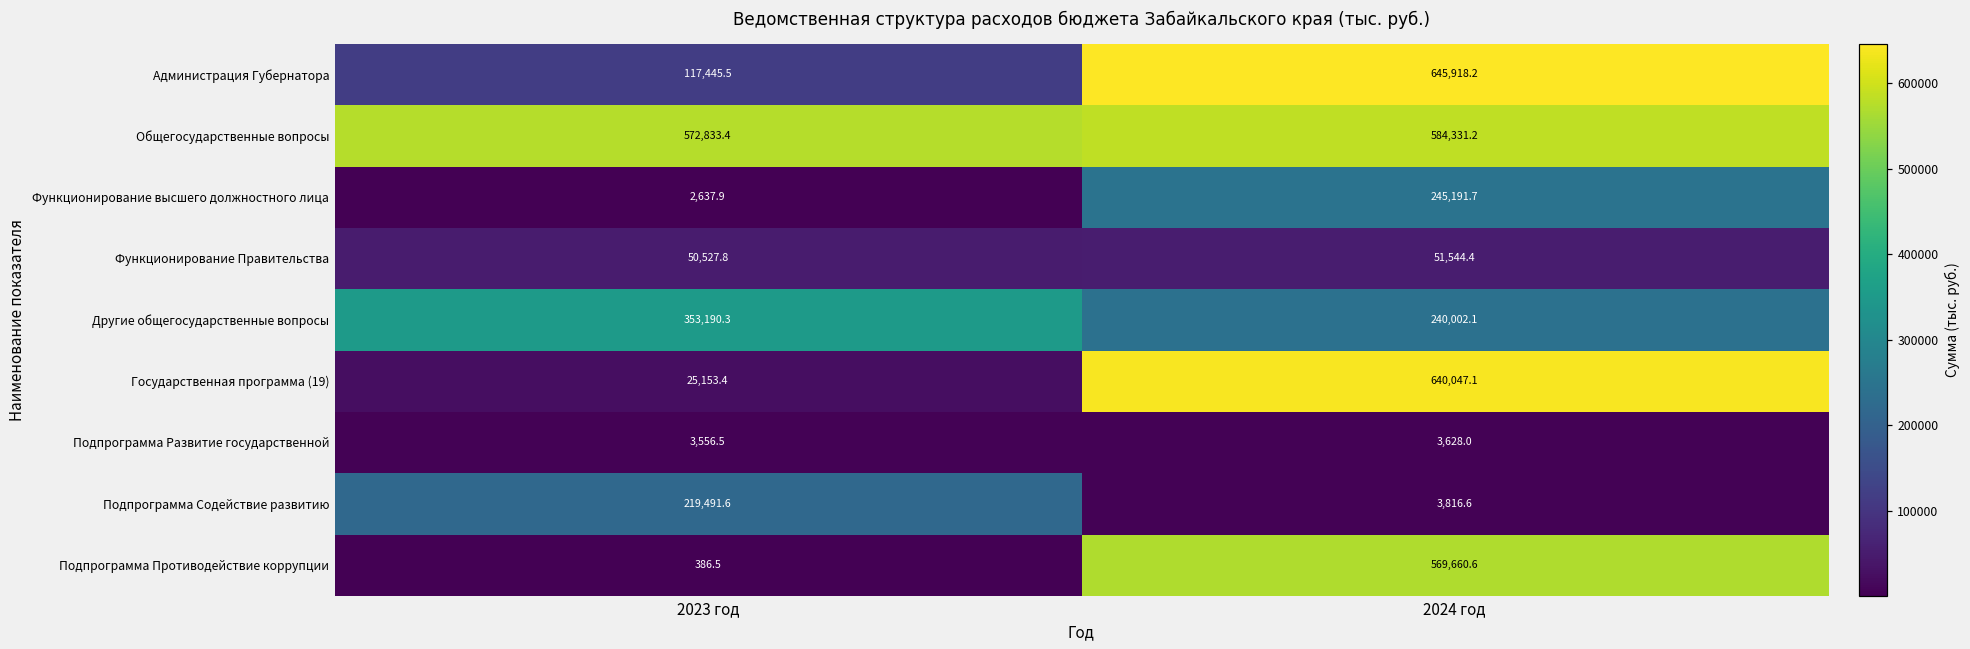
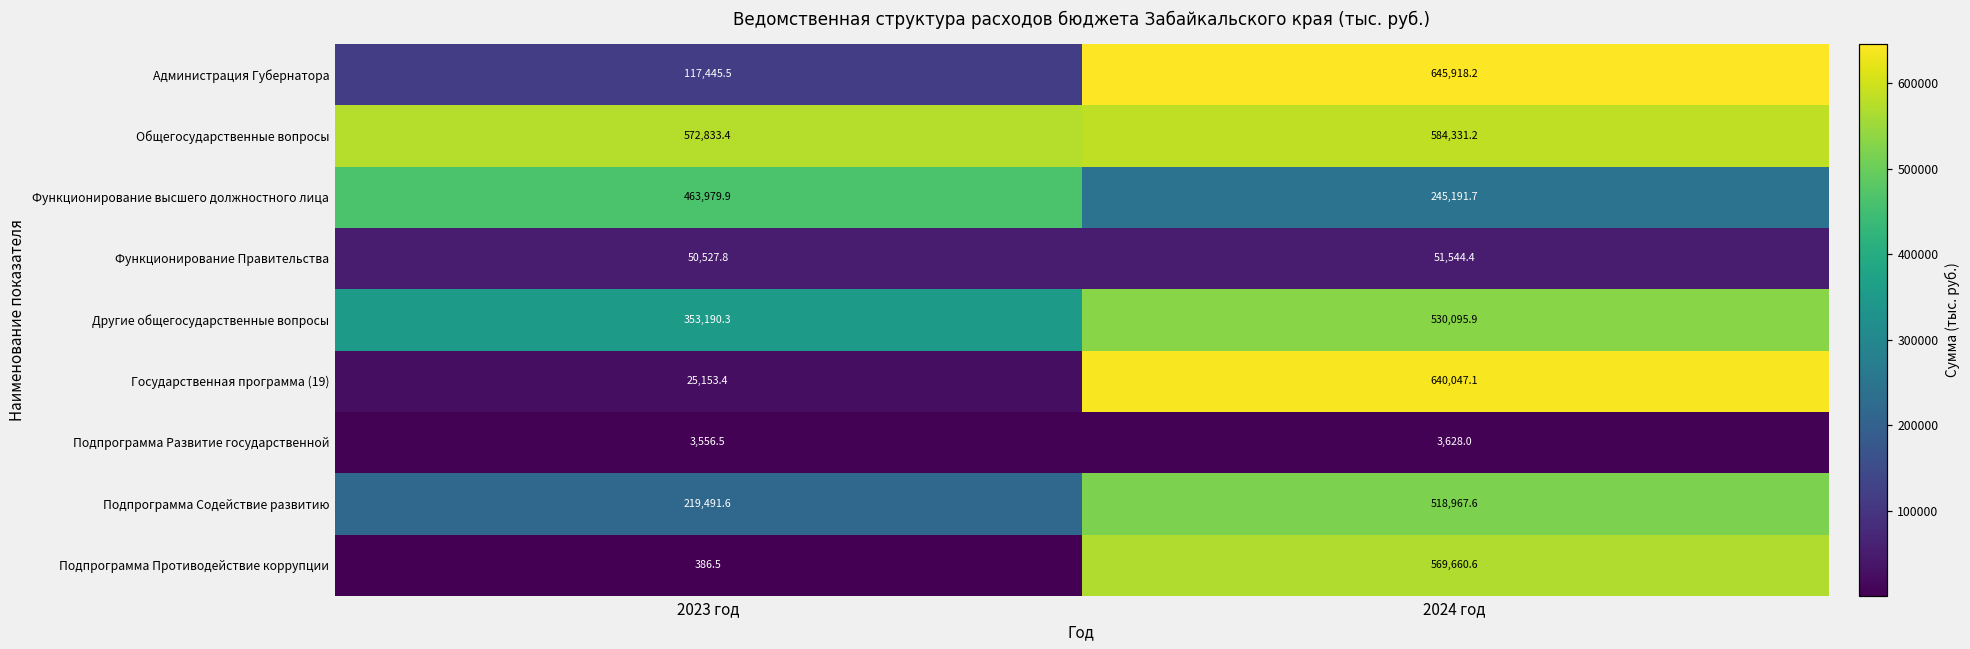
  {
    "Администрация Губернатора": {
      "2023 год": "117,445.5",
      "2024 год": "645,918.2"
    },
    "Общегосударственные вопросы": {
      "2023 год": "572,833.4",
      "2024 год": "584,331.2"
    },
    "Функционирование высшего должностного лица": {
-     "2023 год": "2,637.9",
+     "2023 год": "463,979.9",
      "2024 год": "245,191.7"
    },
    "Функционирование Правительства": {
      "2023 год": "50,527.8",
      "2024 год": "51,544.4"
    },
    "Другие общегосударственные вопросы": {
      "2023 год": "353,190.3",
-     "2024 год": "240,002.1"
+     "2024 год": "530,095.9"
    },
    "Государственная программа (19)": {
      "2023 год": "25,153.4",
      "2024 год": "640,047.1"
    },
    "Подпрограмма Развитие государственной": {
      "2023 год": "3,556.5",
      "2024 год": "3,628.0"
    },
    "Подпрограмма Содействие развитию": {
      "2023 год": "219,491.6",
-     "2024 год": "3,816.6"
+     "2024 год": "518,967.6"
    },
    "Подпрограмма Противодействие коррупции": {
      "2023 год": "386.5",
      "2024 год": "569,660.6"
    }
  }
